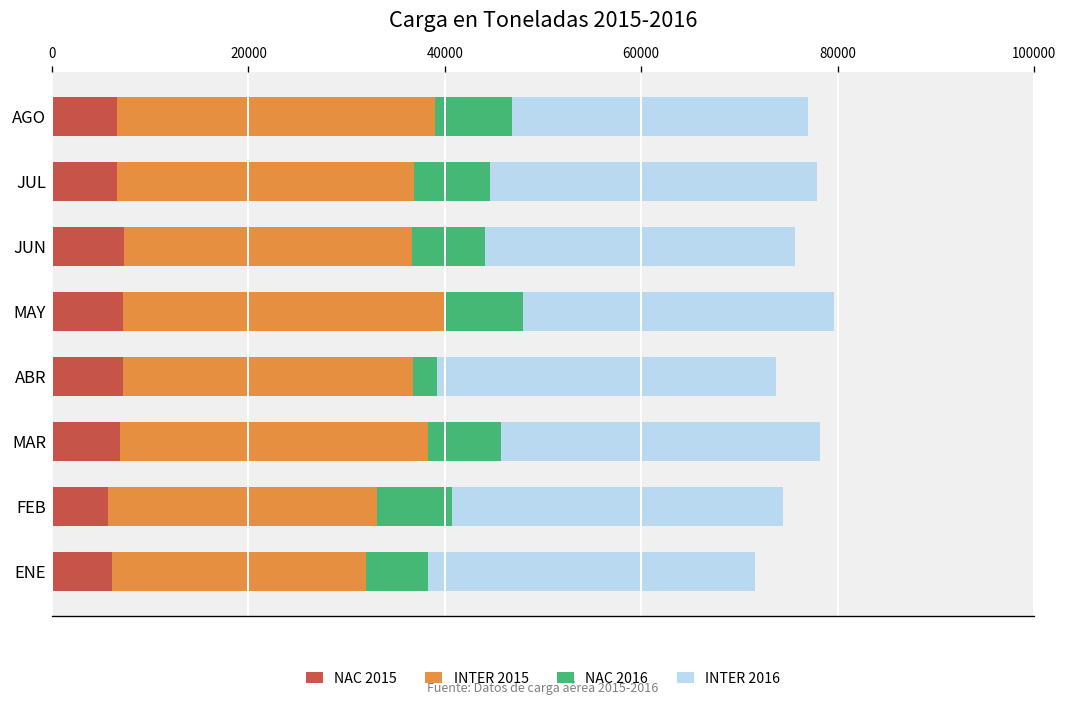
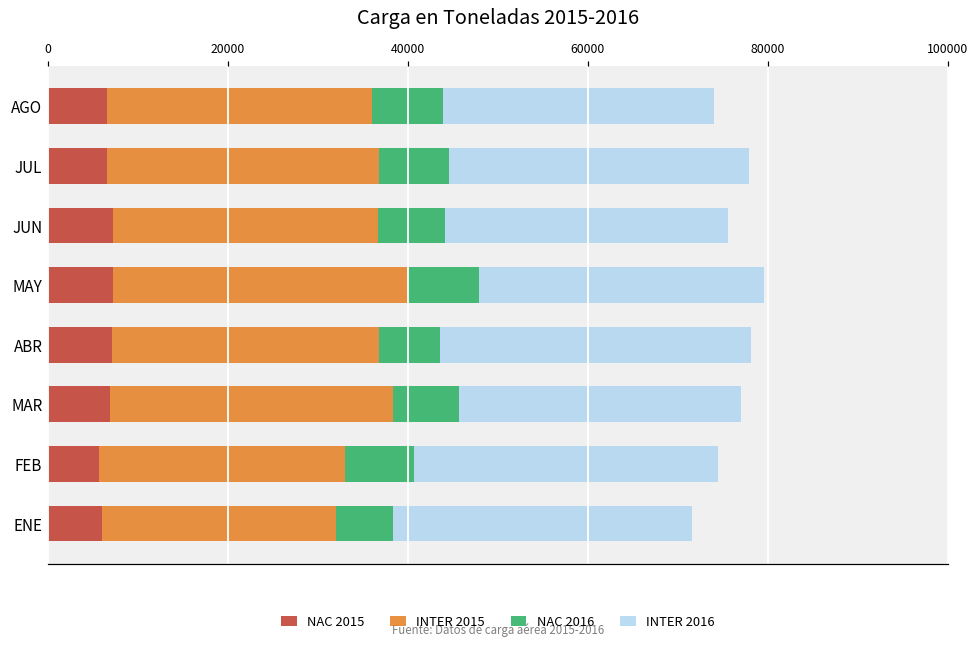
  {
    "NAC 2015": {
      "AGO": 7000,
      "JUL": 7000,
      "JUN": 7000,
      "MAY": 7000,
      "ABR": 7000,
      "MAR": 7000,
      "FEB": 6000,
      "ENE": 6000
    },
    "INTER 2015": {
-     "AGO": 32000,
+     "AGO": 29000,
      "JUL": 30000,
      "JUN": 29000,
      "MAY": 33000,
      "ABR": 30000,
      "MAR": 31000,
      "FEB": 27000,
      "ENE": 26000
    },
    "NAC 2016": {
      "AGO": 8000,
      "JUL": 8000,
      "JUN": 7000,
      "MAY": 8000,
-     "ABR": 2000,
+     "ABR": 7000,
      "MAR": 7000,
      "FEB": 8000,
      "ENE": 6000
    },
    "INTER 2016": {
      "AGO": 30000,
      "JUL": 33000,
      "JUN": 31000,
      "MAY": 32000,
      "ABR": 35000,
-     "MAR": 33000,
+     "MAR": 31000,
      "FEB": 34000,
      "ENE": 33000
    }
  }
